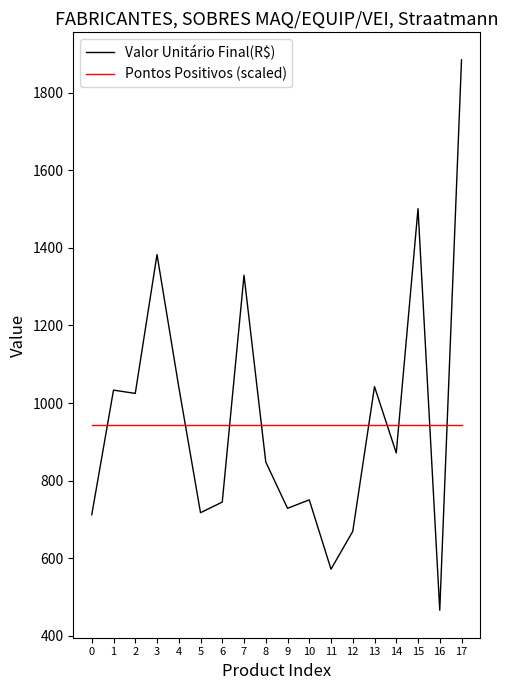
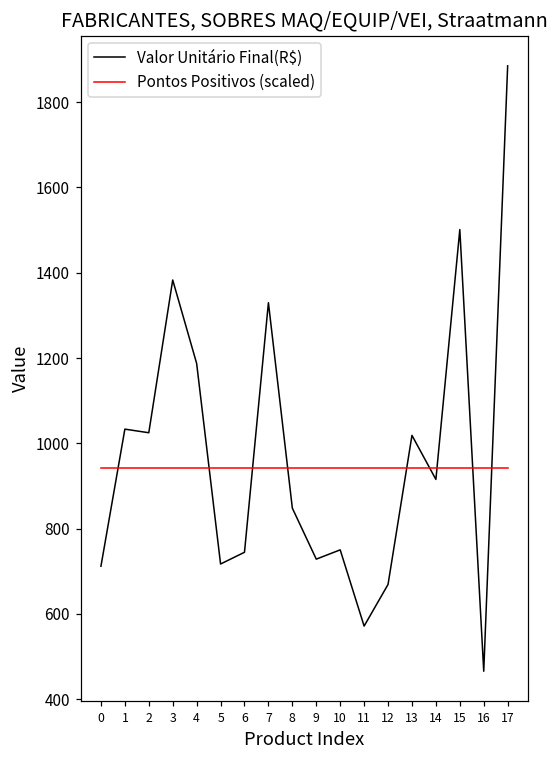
  {
    "Valor Unitário Final(R$)": {
      "0": 710,
      "1": 1030,
      "2": 1020,
      "3": 1380,
-     "4": 1040,
+     "4": 1190,
      "5": 720,
      "6": 740,
      "7": 1330,
      "8": 850,
      "9": 730,
      "10": 750,
      "11": 570,
      "12": 670,
-     "13": 1040,
-     "14": 870,
+     "13": 1020,
+     "14": 920,
      "15": 1500,
      "16": 470,
      "17": 1890
    },
    "Pontos Positivos (scaled)": {
      "0": 940,
      "1": 940,
      "2": 940,
      "3": 940,
      "4": 940,
      "5": 940,
      "6": 940,
      "7": 940,
      "8": 940,
      "9": 940,
      "10": 940,
      "11": 940,
      "12": 940,
      "13": 940,
      "14": 940,
      "15": 940,
      "16": 940,
      "17": 940
    }
  }
